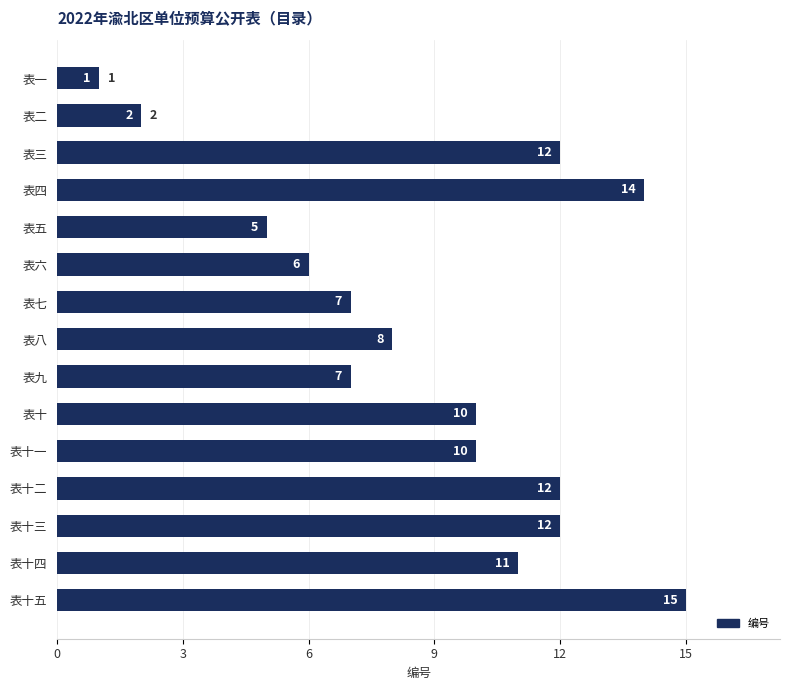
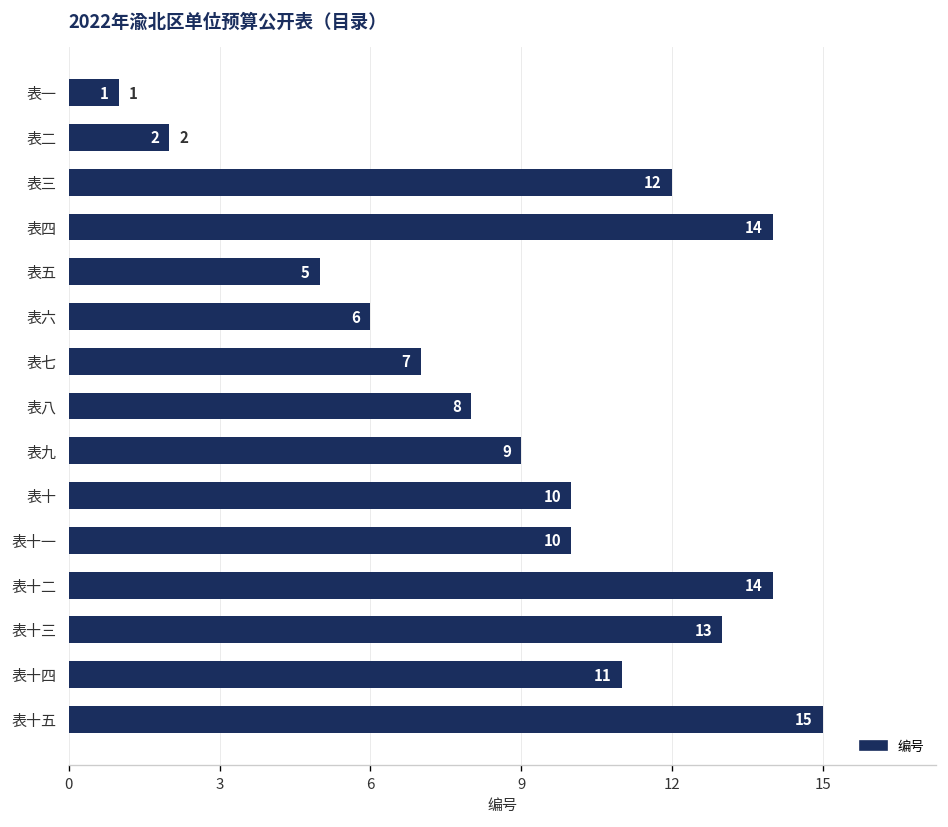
  {
    "表一": 1,
    "表二": 2,
    "表三": 12,
    "表四": 14,
    "表五": 5,
    "表六": 6,
    "表七": 7,
    "表八": 8,
-   "表九": 7,
+   "表九": 9,
    "表十": 10,
    "表十一": 10,
-   "表十二": 12,
-   "表十三": 12,
+   "表十二": 14,
+   "表十三": 13,
    "表十四": 11,
    "表十五": 15
  }
